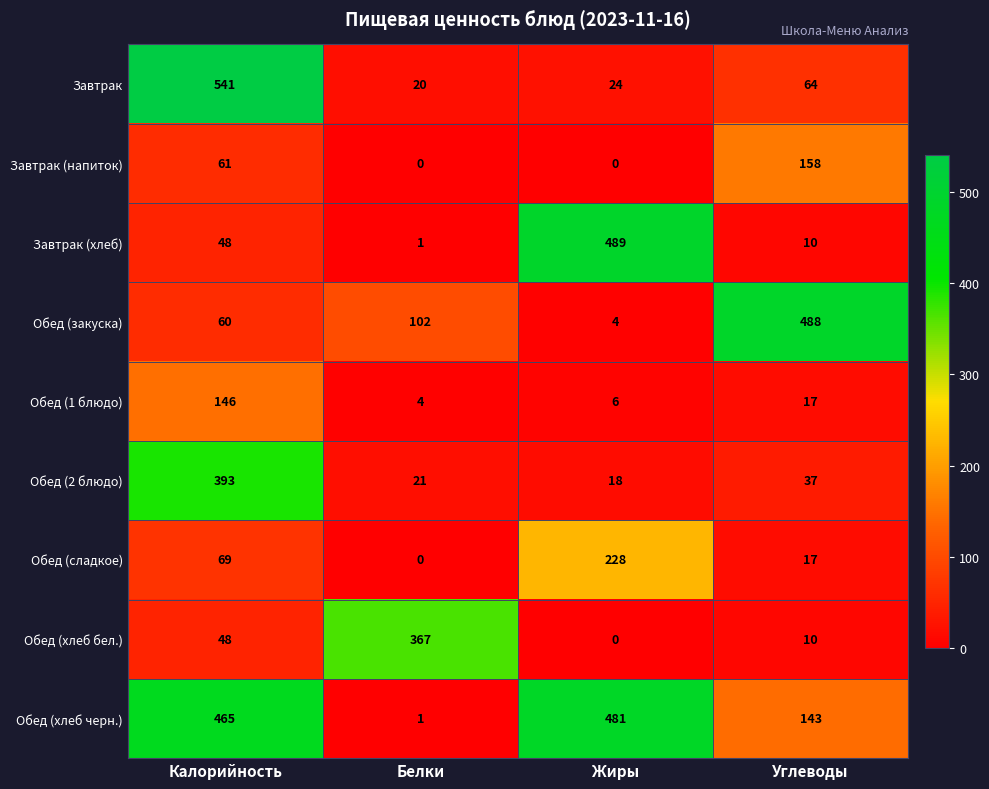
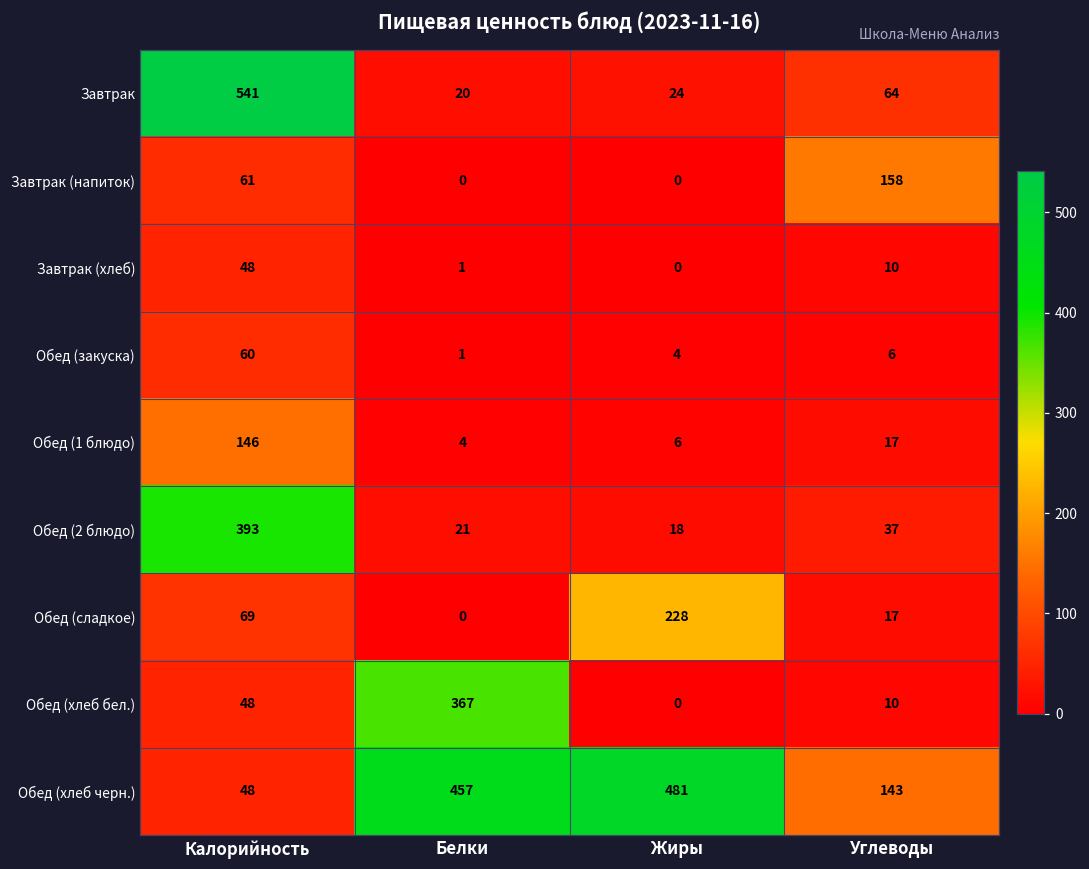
  {
    "Завтрак": {
      "Калорийность": 541,
      "Белки": 20,
      "Жиры": 24,
      "Углеводы": 64
    },
    "Завтрак (напиток)": {
      "Калорийность": 61,
      "Белки": 0,
      "Жиры": 0,
      "Углеводы": 158
    },
    "Завтрак (хлеб)": {
      "Калорийность": 48,
      "Белки": 1,
-     "Жиры": 489,
+     "Жиры": 0,
      "Углеводы": 10
    },
    "Обед (закуска)": {
      "Калорийность": 60,
-     "Белки": 102,
+     "Белки": 1,
      "Жиры": 4,
-     "Углеводы": 488
+     "Углеводы": 6
    },
    "Обед (1 блюдо)": {
      "Калорийность": 146,
      "Белки": 4,
      "Жиры": 6,
      "Углеводы": 17
    },
    "Обед (2 блюдо)": {
      "Калорийность": 393,
      "Белки": 21,
      "Жиры": 18,
      "Углеводы": 37
    },
    "Обед (сладкое)": {
      "Калорийность": 69,
      "Белки": 0,
      "Жиры": 228,
      "Углеводы": 17
    },
    "Обед (хлеб бел.)": {
      "Калорийность": 48,
      "Белки": 367,
      "Жиры": 0,
      "Углеводы": 10
    },
    "Обед (хлеб черн.)": {
-     "Калорийность": 465,
-     "Белки": 1,
+     "Калорийность": 48,
+     "Белки": 457,
      "Жиры": 481,
      "Углеводы": 143
    }
  }
